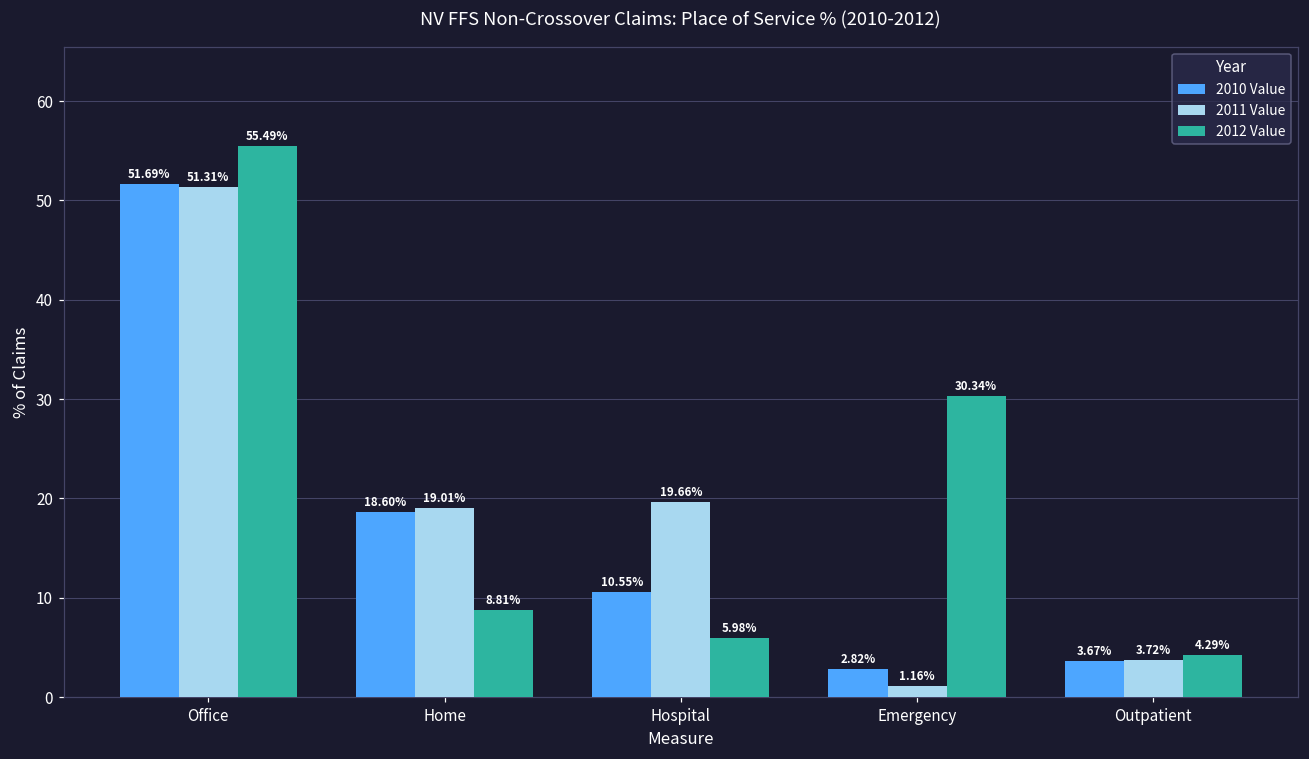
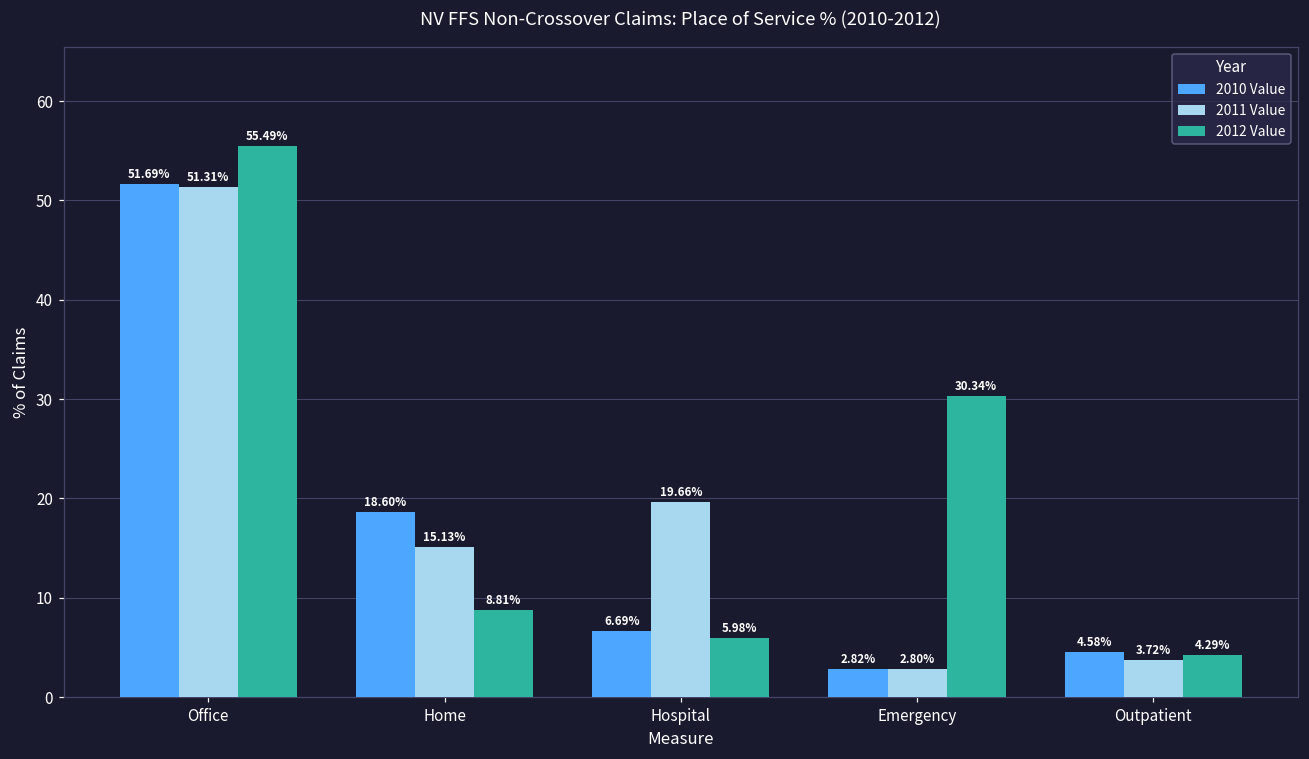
  {
    "2010 Value": {
      "Office": "51.69%",
      "Home": "18.60%",
-     "Hospital": "10.55%",
+     "Hospital": "6.69%",
      "Emergency": "2.82%",
-     "Outpatient": "3.67%"
+     "Outpatient": "4.58%"
    },
    "2011 Value": {
      "Office": "51.31%",
-     "Home": "19.01%",
+     "Home": "15.13%",
      "Hospital": "19.66%",
-     "Emergency": "1.16%",
+     "Emergency": "2.80%",
      "Outpatient": "3.72%"
    },
    "2012 Value": {
      "Office": "55.49%",
      "Home": "8.81%",
      "Hospital": "5.98%",
      "Emergency": "30.34%",
      "Outpatient": "4.29%"
    }
  }
